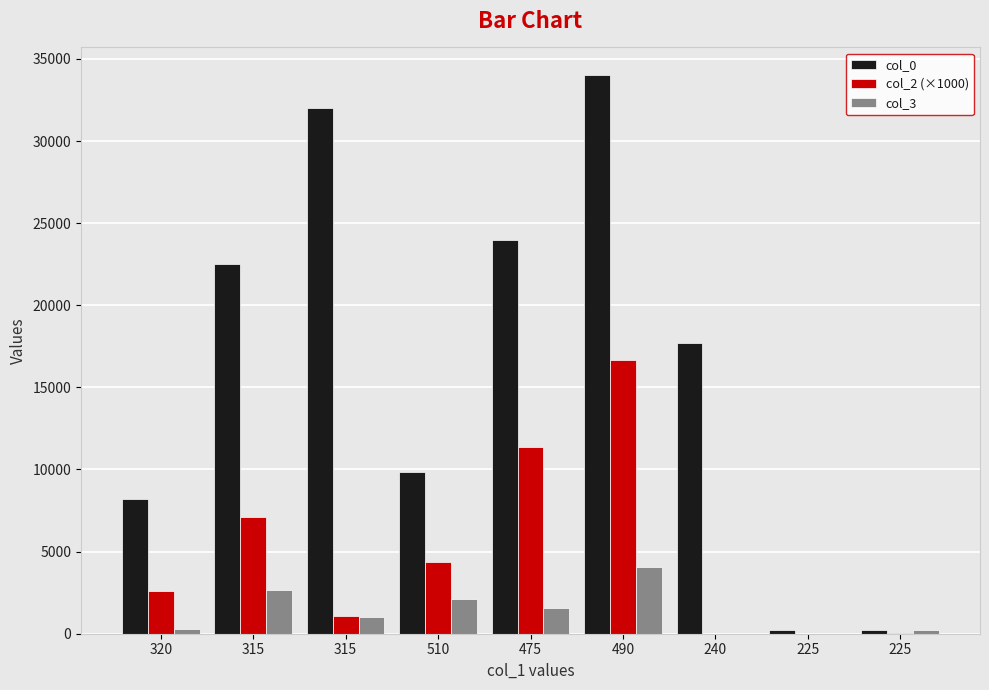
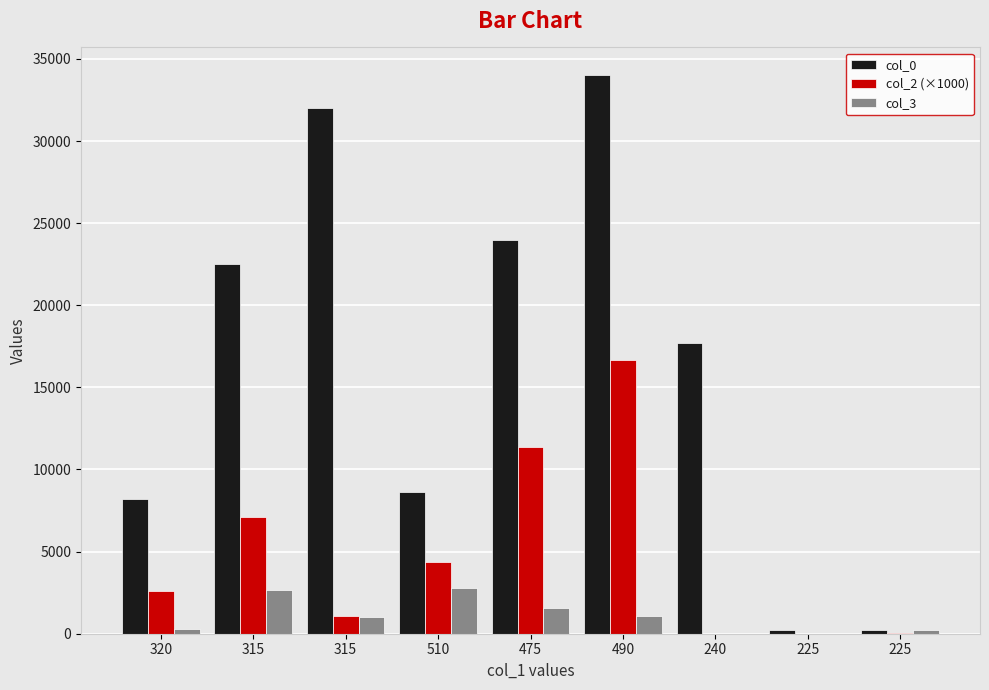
  {
    "col_0": {
      "320": 8200,
-     "510": 9900,
+     "510": 8600,
      "475": 24000,
      "490": 34000,
      "240": 17700
    },
    "col_2 (×1000)": {
      "320": 2600,
      "510": 4400,
      "475": 11400,
      "490": 16700,
      "240": 0
    },
    "col_3": {
      "320": 300,
-     "510": 2100,
+     "510": 2800,
      "475": 1500,
-     "490": 4100,
+     "490": 1100,
      "240": 0
    }
  }
